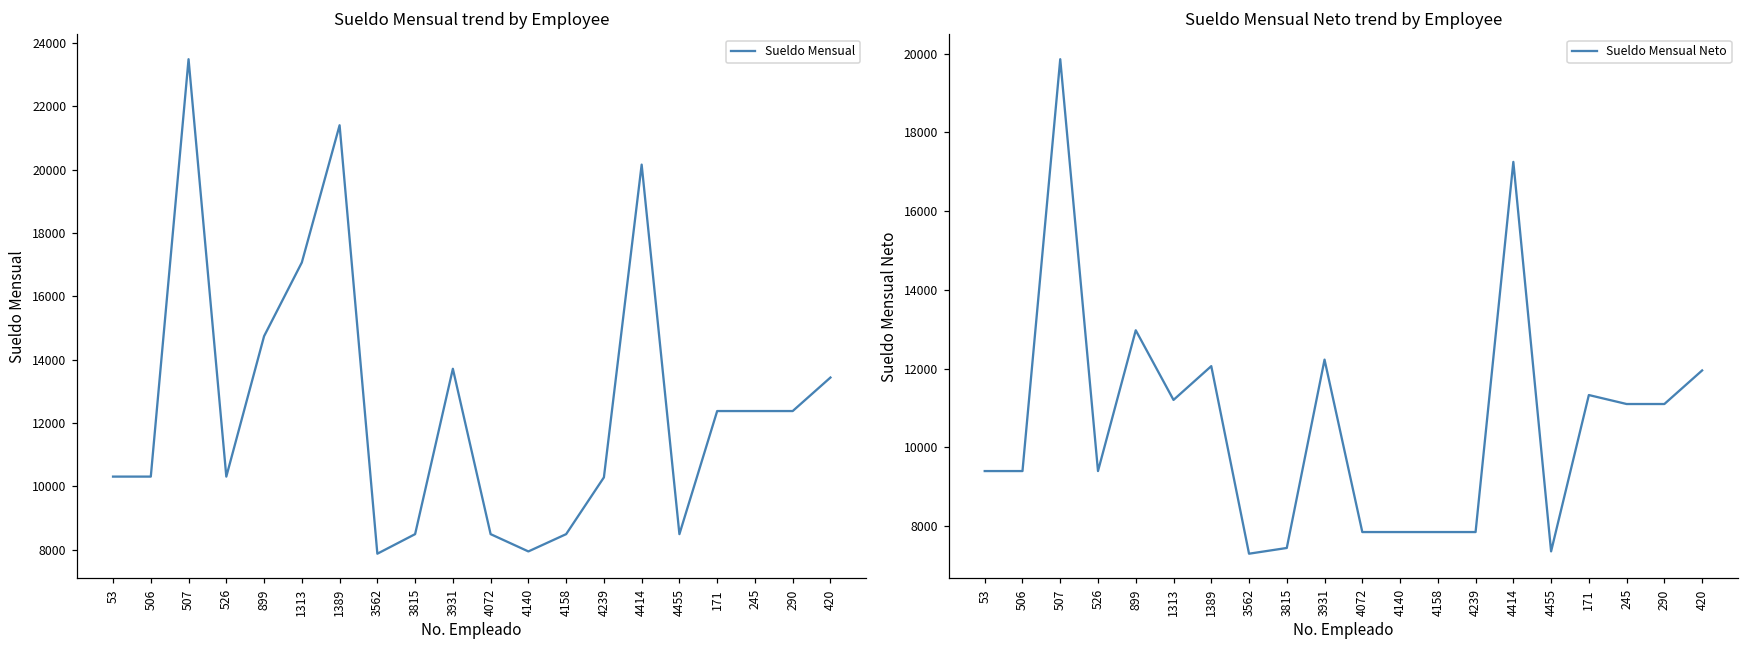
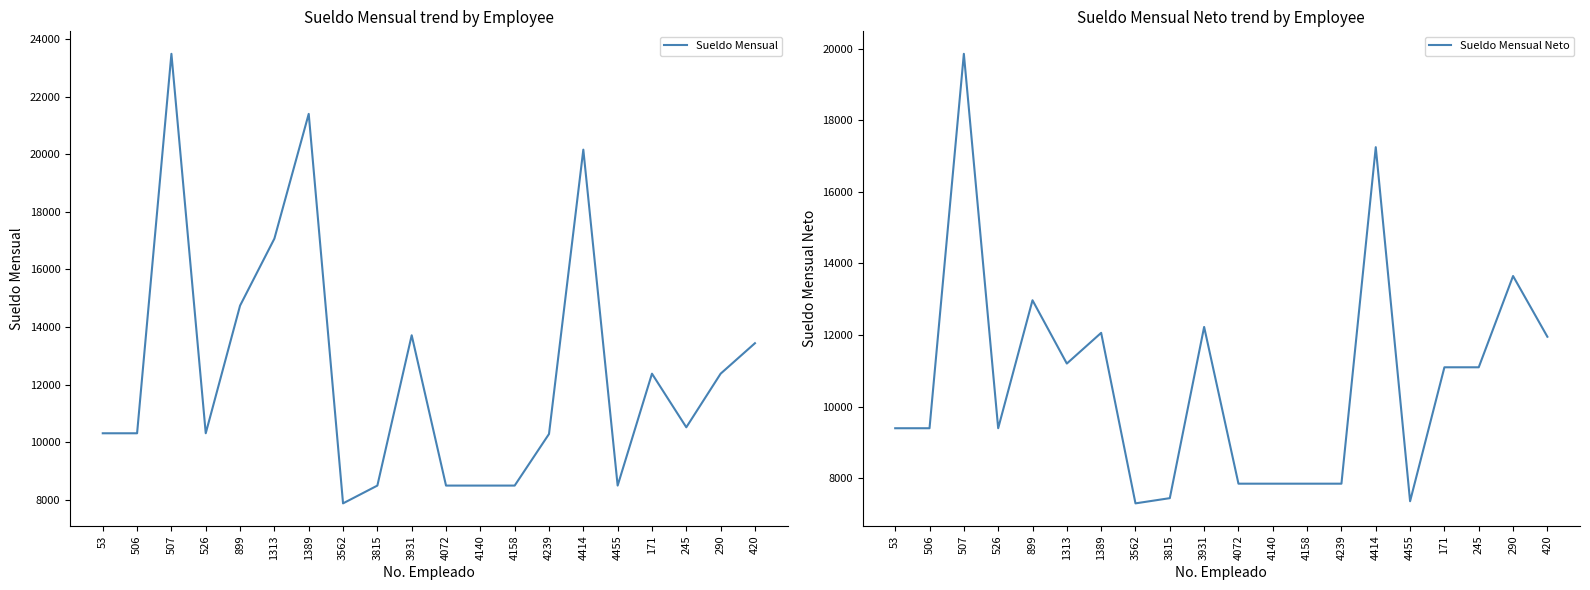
  {
    "Sueldo Mensual trend by Employee": {
      "53": 10300,
      "506": 10300,
      "507": 23500,
      "526": 10300,
      "899": 14700,
      "1313": 17100,
      "1389": 21400,
      "3562": 7900,
      "3815": 8500,
      "3931": 13700,
      "4072": 8500,
-     "4140": 8000,
+     "4140": 8500,
      "4158": 8500,
      "4239": 10300,
      "4414": 20200,
      "4455": 8500,
      "171": 12400,
-     "245": 12400,
+     "245": 10500,
      "290": 12400,
      "420": 13400
    },
    "Sueldo Mensual Neto trend by Employee": {
      "53": 9400,
      "506": 9400,
      "507": 19900,
      "526": 9400,
      "899": 13000,
      "1313": 11200,
      "1389": 12100,
      "3562": 7300,
      "3815": 7400,
      "3931": 12200,
      "4072": 7800,
      "4140": 7800,
      "4158": 7800,
      "4239": 7800,
      "4414": 17200,
      "4455": 7400,
-     "171": 11300,
+     "171": 11100,
      "245": 11100,
-     "290": 11100,
+     "290": 13600,
      "420": 12000
    }
  }
